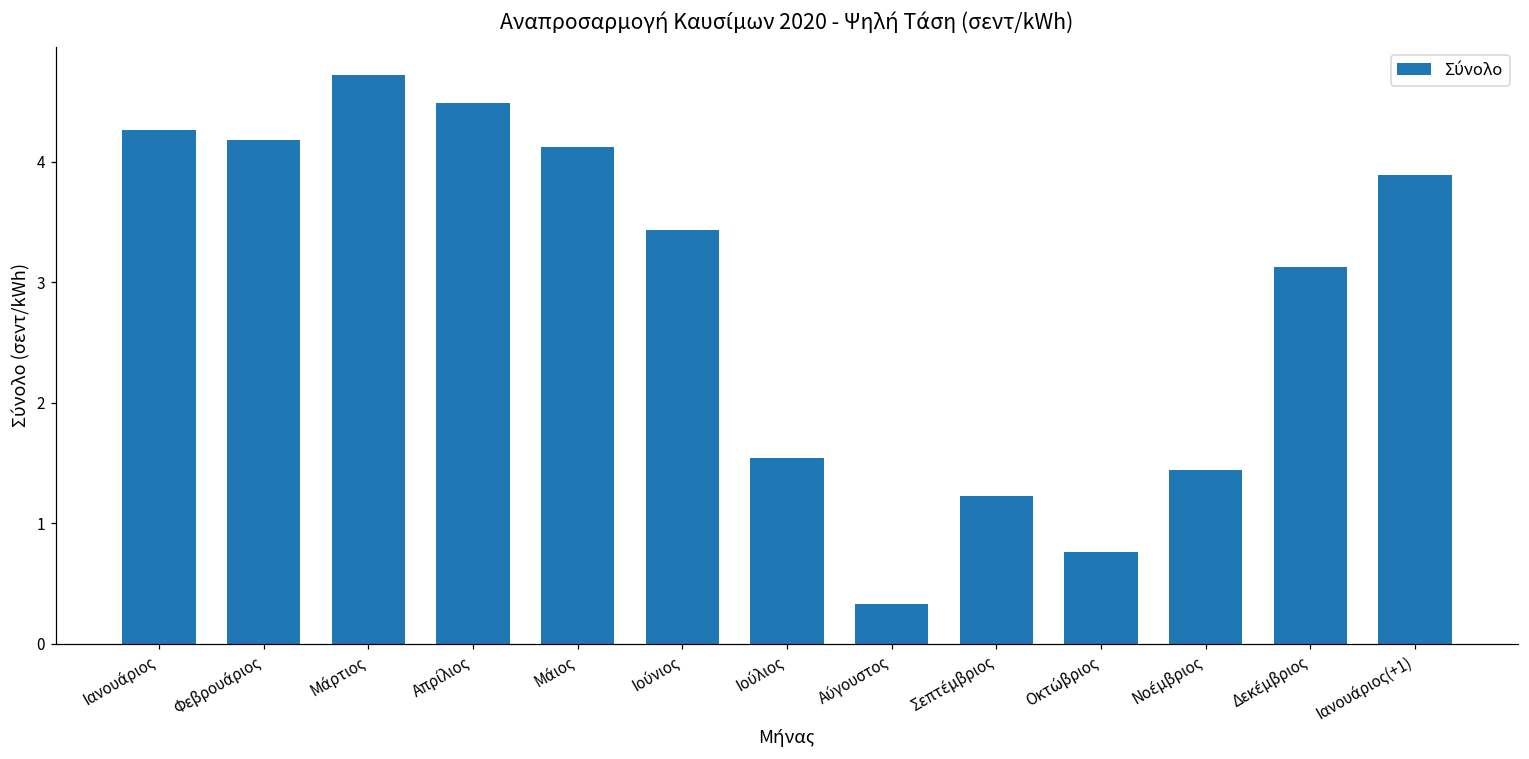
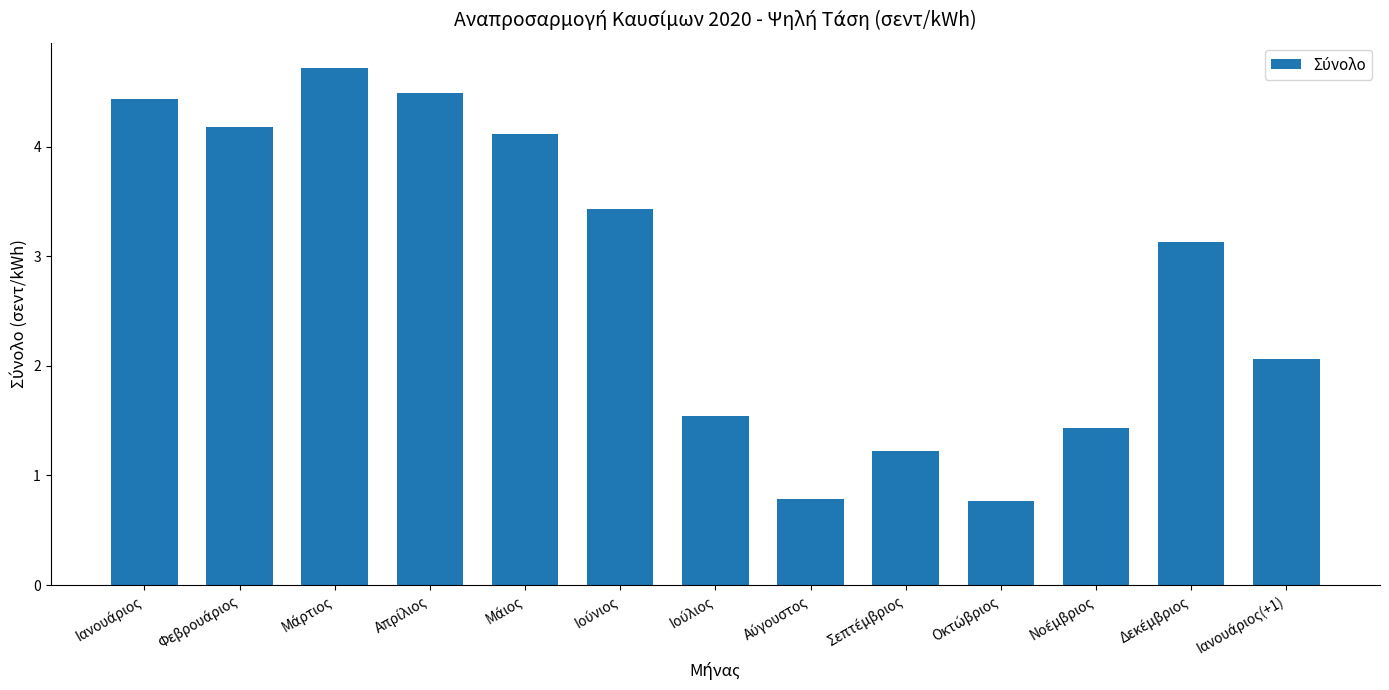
  {
-   "Ιανουάριος": 4.26,
+   "Ιανουάριος": 4.44,
    "Φεβρουάριος": 4.18,
    "Μάρτιος": 4.72,
    "Απρίλιος": 4.49,
    "Μάιος": 4.12,
    "Ιούνιος": 3.43,
    "Ιούλιος": 1.54,
-   "Αύγουστος": 0.32,
+   "Αύγουστος": 0.78,
    "Σεπτέμβριος": 1.22,
    "Οκτώβριος": 0.76,
    "Νοέμβριος": 1.44,
    "Δεκέμβριος": 3.13,
-   "Ιανουάριος(+1)": 3.89
+   "Ιανουάριος(+1)": 2.06
  }
